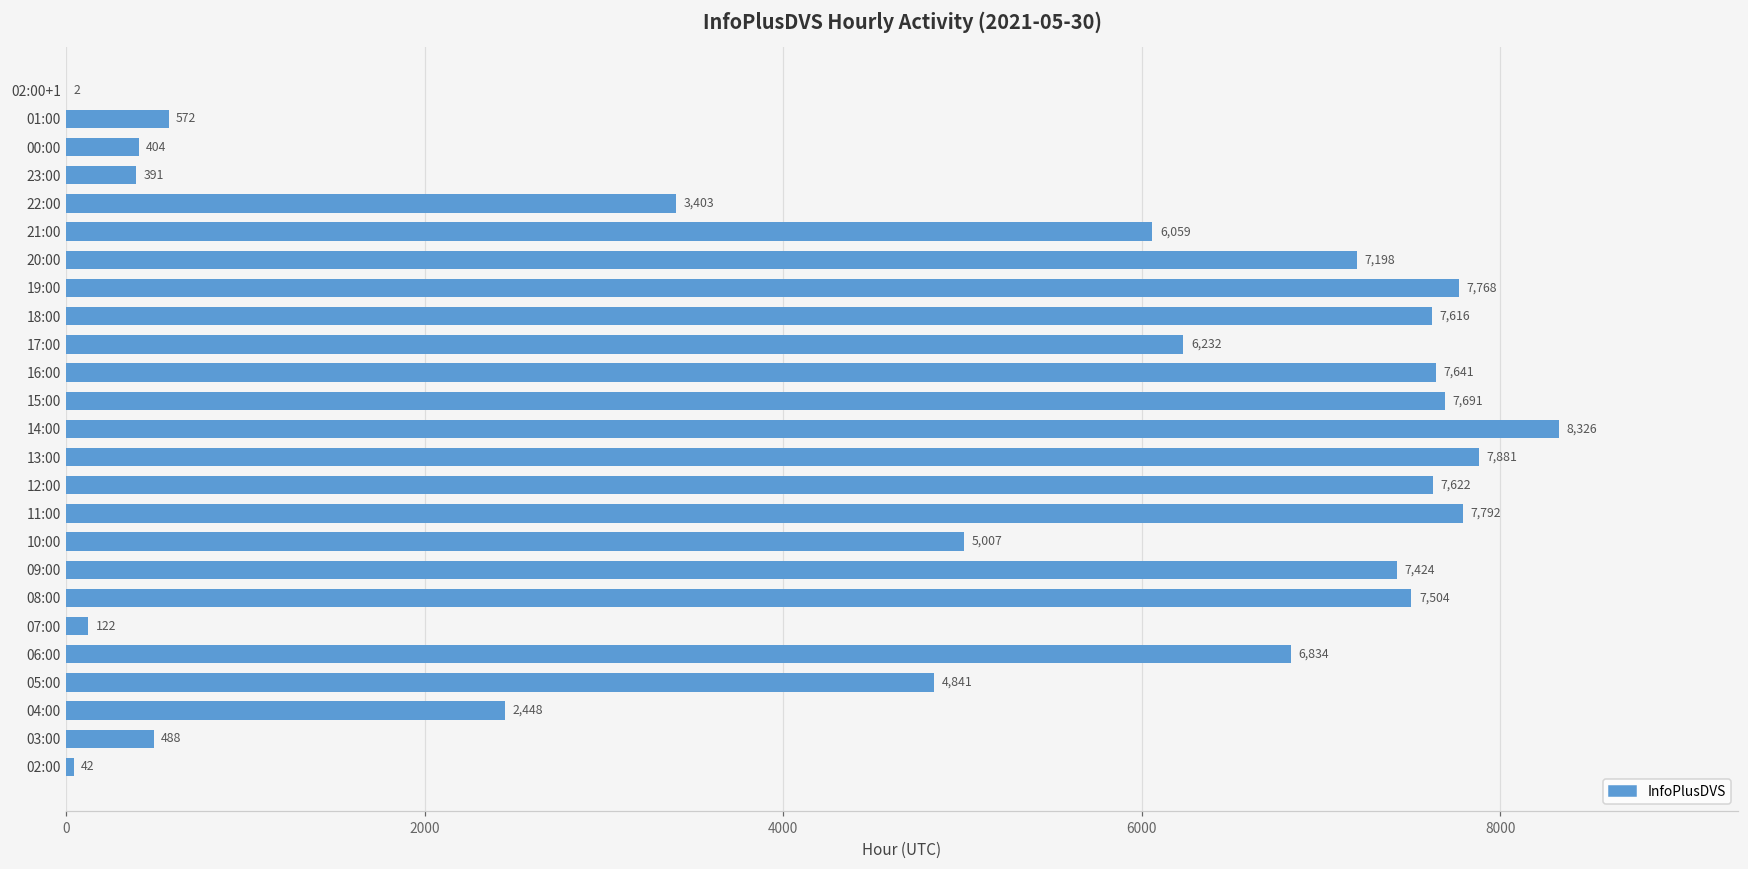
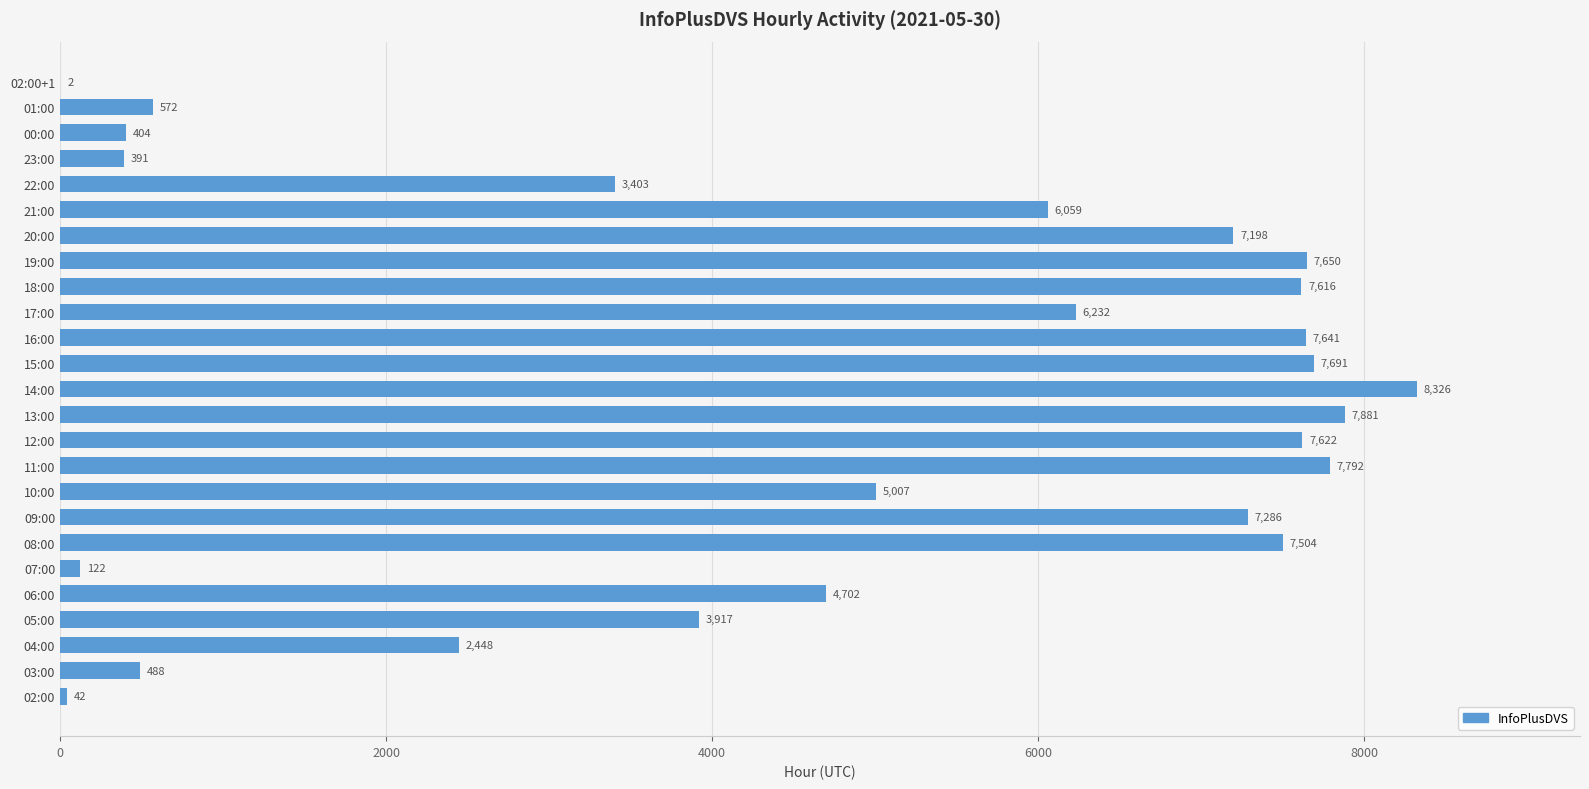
  {
    "02:00+1": "2",
    "01:00": "572",
    "00:00": "404",
    "23:00": "391",
    "22:00": "3,403",
    "21:00": "6,059",
    "20:00": "7,198",
-   "19:00": "7,768",
+   "19:00": "7,650",
    "18:00": "7,616",
    "17:00": "6,232",
    "16:00": "7,641",
    "15:00": "7,691",
    "14:00": "8,326",
    "13:00": "7,881",
    "12:00": "7,622",
    "11:00": "7,792",
    "10:00": "5,007",
-   "09:00": "7,424",
+   "09:00": "7,286",
    "08:00": "7,504",
    "07:00": "122",
-   "06:00": "6,834",
-   "05:00": "4,841",
+   "06:00": "4,702",
+   "05:00": "3,917",
    "04:00": "2,448",
    "03:00": "488",
    "02:00": "42"
  }
